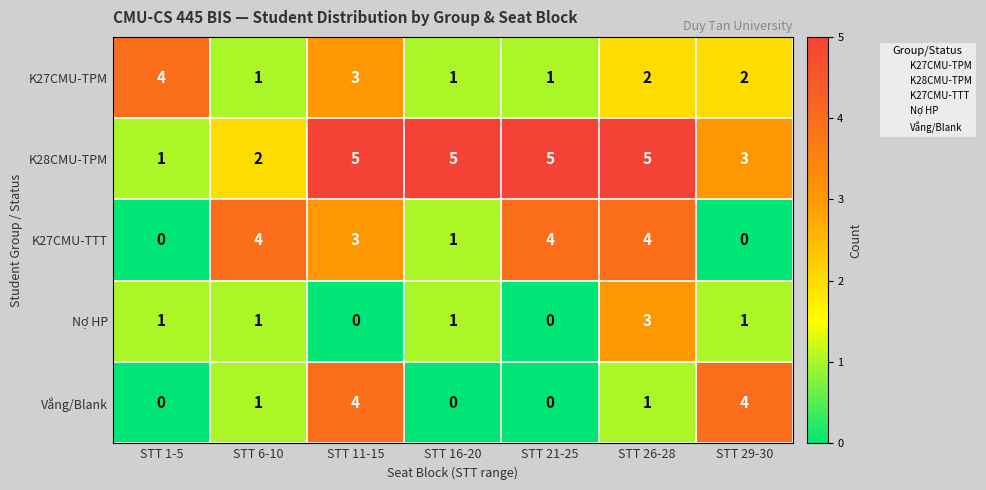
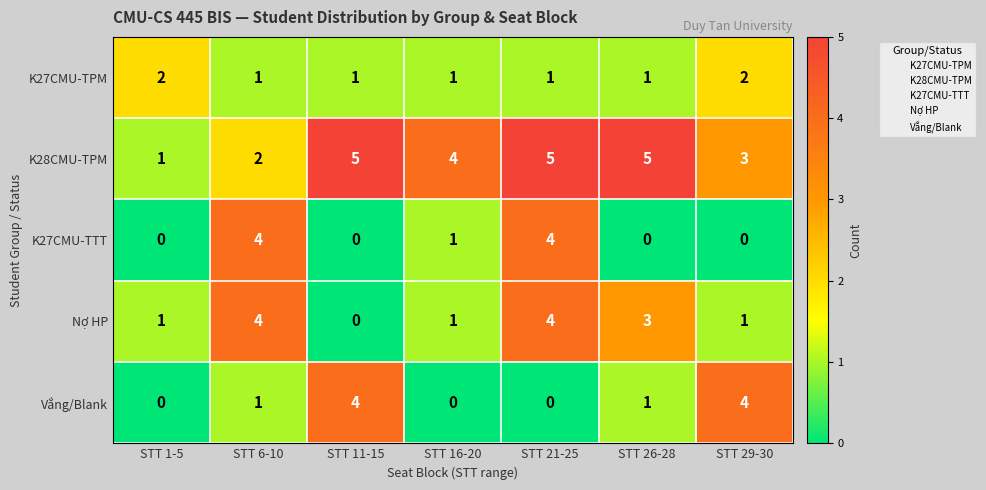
  {
    "K27CMU-TPM": {
-     "STT 1-5": 4,
+     "STT 1-5": 2,
      "STT 6-10": 1,
-     "STT 11-15": 3,
+     "STT 11-15": 1,
      "STT 16-20": 1,
      "STT 21-25": 1,
-     "STT 26-28": 2,
+     "STT 26-28": 1,
      "STT 29-30": 2
    },
    "K28CMU-TPM": {
      "STT 1-5": 1,
      "STT 6-10": 2,
      "STT 11-15": 5,
-     "STT 16-20": 5,
+     "STT 16-20": 4,
      "STT 21-25": 5,
      "STT 26-28": 5,
      "STT 29-30": 3
    },
    "K27CMU-TTT": {
      "STT 1-5": 0,
      "STT 6-10": 4,
-     "STT 11-15": 3,
+     "STT 11-15": 0,
      "STT 16-20": 1,
      "STT 21-25": 4,
-     "STT 26-28": 4,
+     "STT 26-28": 0,
      "STT 29-30": 0
    },
    "Nợ HP": {
      "STT 1-5": 1,
-     "STT 6-10": 1,
+     "STT 6-10": 4,
      "STT 11-15": 0,
      "STT 16-20": 1,
-     "STT 21-25": 0,
+     "STT 21-25": 4,
      "STT 26-28": 3,
      "STT 29-30": 1
    },
    "Vắng/Blank": {
      "STT 1-5": 0,
      "STT 6-10": 1,
      "STT 11-15": 4,
      "STT 16-20": 0,
      "STT 21-25": 0,
      "STT 26-28": 1,
      "STT 29-30": 4
    }
  }
